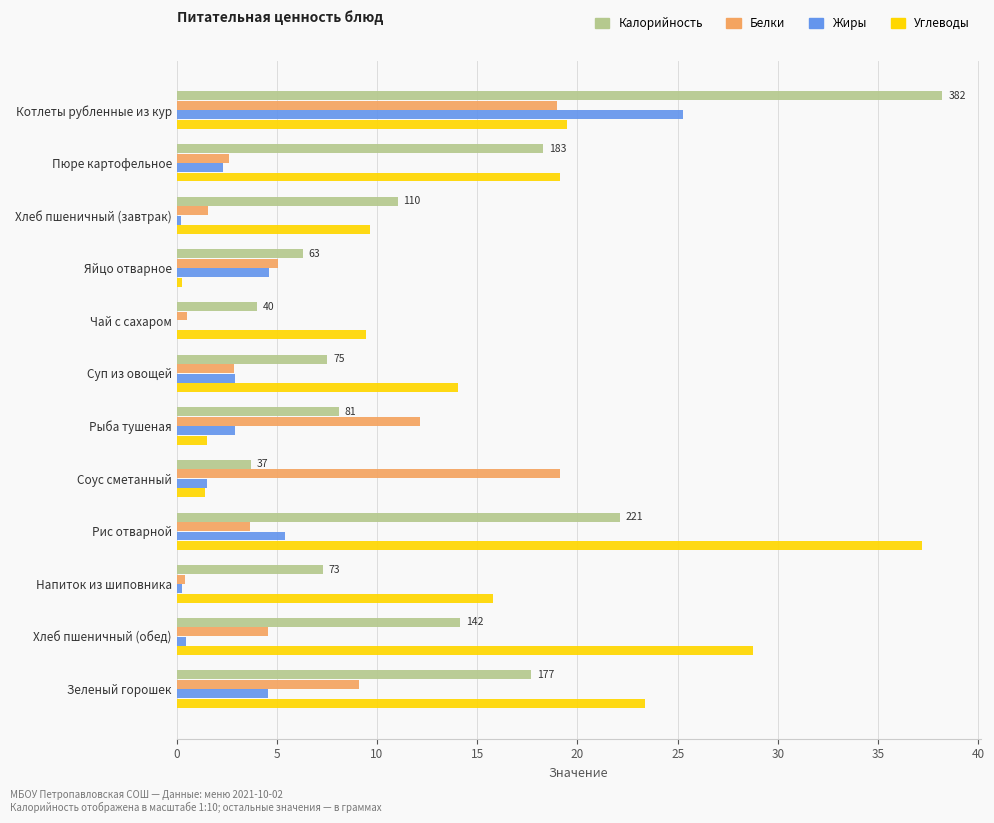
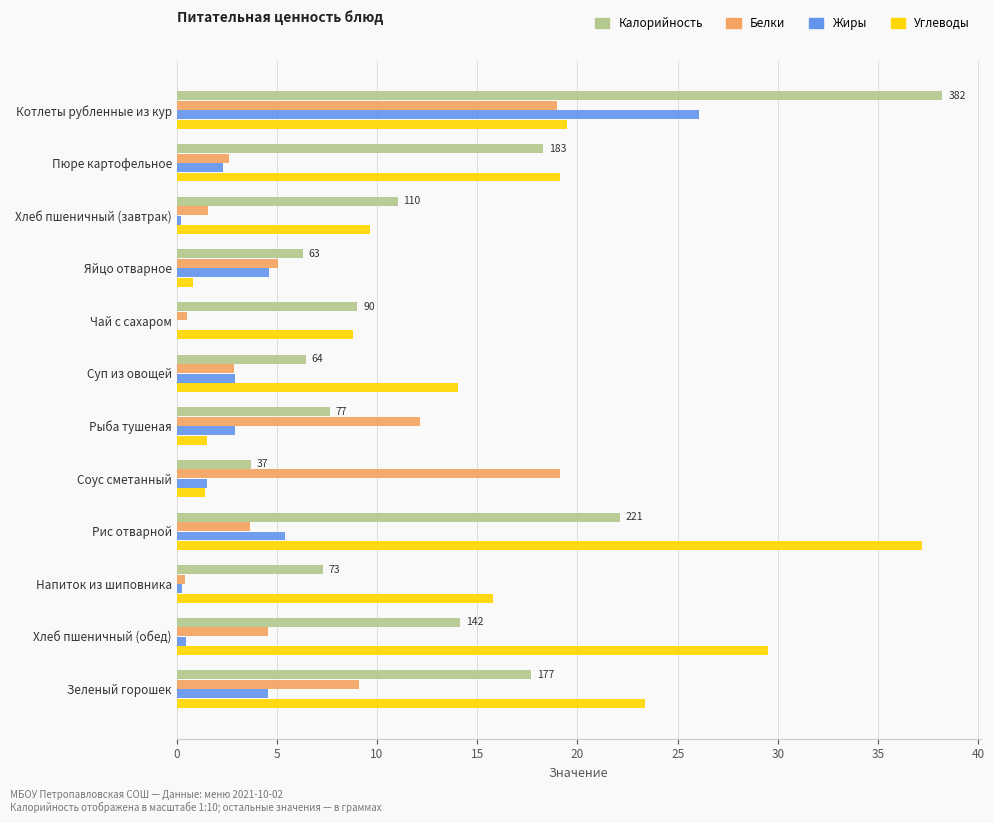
  {
    "Калорийность": {
-     "Чай с сахаром": 40,
-     "Суп из овощей": 75,
-     "Рыба тушеная": 81
+     "Чай с сахаром": 90,
+     "Суп из овощей": 64,
+     "Рыба тушеная": 77
    },
    "Белки": {
      "Котлеты рубленные из кур": 19.0,
      "Пюре картофельное": 2.6,
      "Хлеб пшеничный (завтрак)": 1.6,
      "Яйцо отварное": 5.1,
      "Чай с сахаром": 0.5,
      "Суп из овощей": 2.9,
      "Рыба тушеная": 12.1,
      "Соус сметанный": 19.2,
      "Рис отварной": 3.7,
      "Напиток из шиповника": 0.4,
      "Хлеб пшеничный (обед)": 4.6,
      "Зеленый горошек": 9.1
    },
    "Жиры": {
-     "Котлеты рубленные из кур": 25.3,
+     "Котлеты рубленные из кур": 26.1,
      "Пюре картофельное": 2.3,
      "Хлеб пшеничный (завтрак)": 0.2,
      "Яйцо отварное": 4.6,
      "Чай с сахаром": 0.0,
      "Суп из овощей": 2.9,
      "Рыба тушеная": 2.9,
      "Соус сметанный": 1.5,
      "Рис отварной": 5.4,
      "Напиток из шиповника": 0.3,
      "Хлеб пшеничный (обед)": 0.5,
      "Зеленый горошек": 4.6
    },
    "Углеводы": {
      "Котлеты рубленные из кур": 19.5,
      "Пюре картофельное": 19.1,
      "Хлеб пшеничный (завтрак)": 9.7,
-     "Яйцо отварное": 0.3,
-     "Чай с сахаром": 9.5,
+     "Яйцо отварное": 0.8,
+     "Чай с сахаром": 8.8,
      "Суп из овощей": 14.1,
      "Рыба тушеная": 1.5,
      "Соус сметанный": 1.4,
      "Рис отварной": 37.2,
      "Напиток из шиповника": 15.8,
-     "Хлеб пшеничный (обед)": 28.8,
+     "Хлеб пшеничный (обед)": 29.5,
      "Зеленый горошек": 23.4
    }
  }
